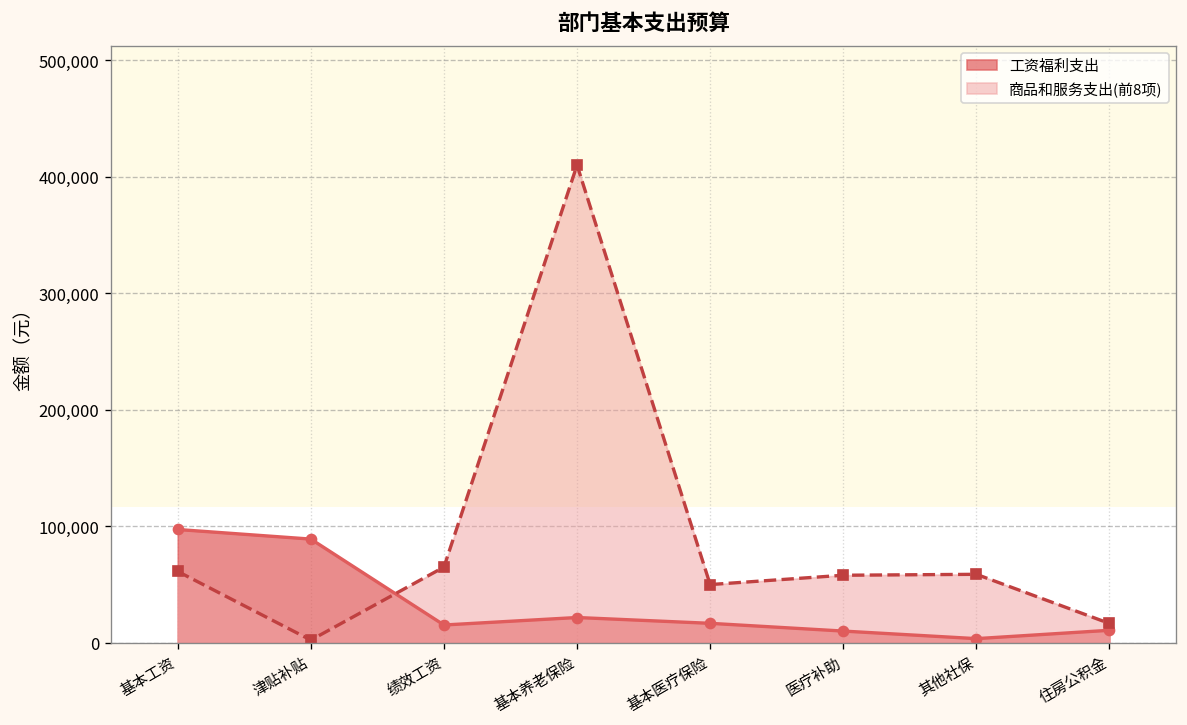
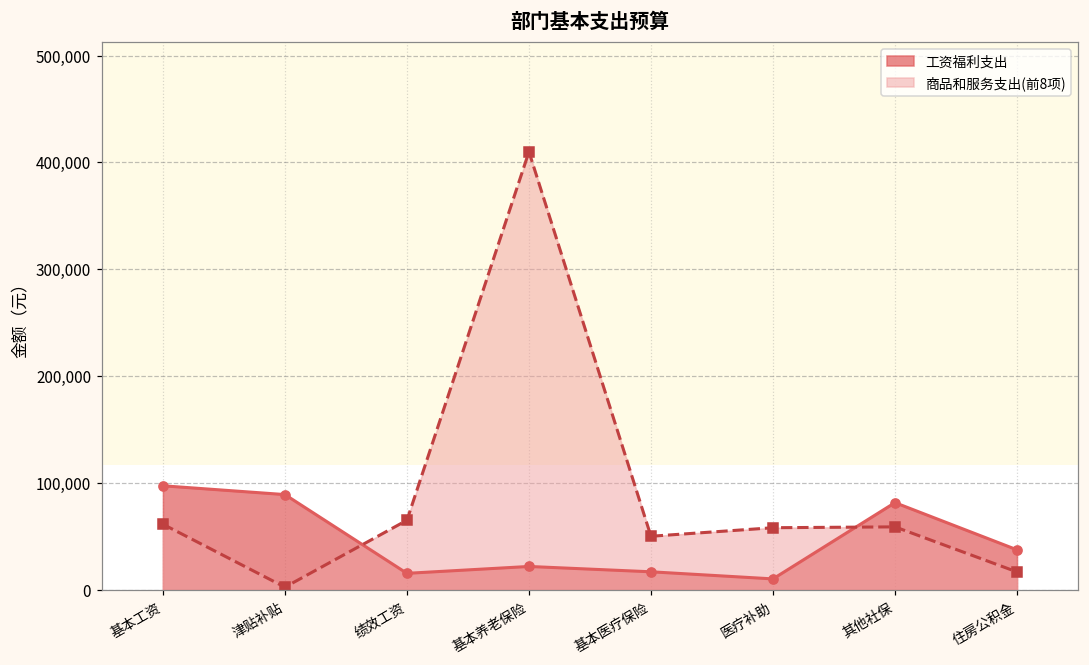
  {
    "工资福利支出": {
      "基本工资": "100,000",
      "津贴补贴": "90,000",
      "绩效工资": "20,000",
      "基本养老保险": "20,000",
      "基本医疗保险": "20,000",
      "医疗补助": "10,000",
-     "其他社保": "0",
-     "住房公积金": "10,000"
+     "其他社保": "80,000",
+     "住房公积金": "40,000"
    },
    "商品和服务支出(前8项)": {
      "基本工资": "60,000",
      "津贴补贴": "0",
      "绩效工资": "70,000",
      "基本养老保险": "410,000",
      "基本医疗保险": "50,000",
      "医疗补助": "60,000",
      "其他社保": "60,000",
      "住房公积金": "20,000"
    }
  }
